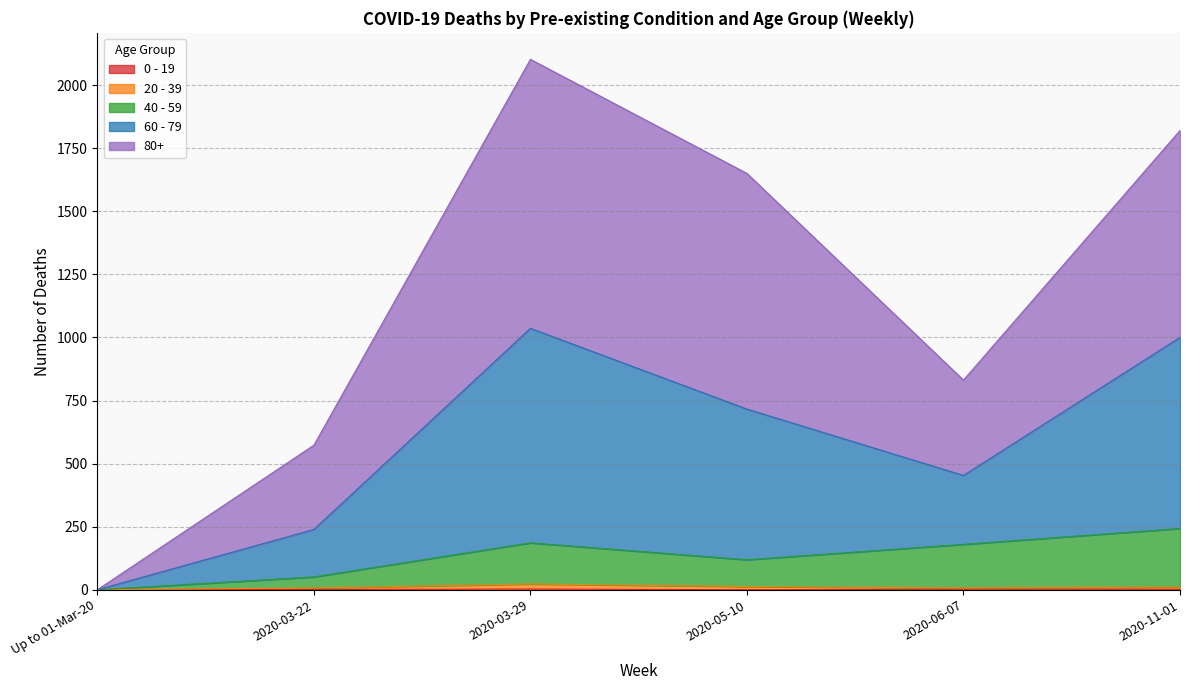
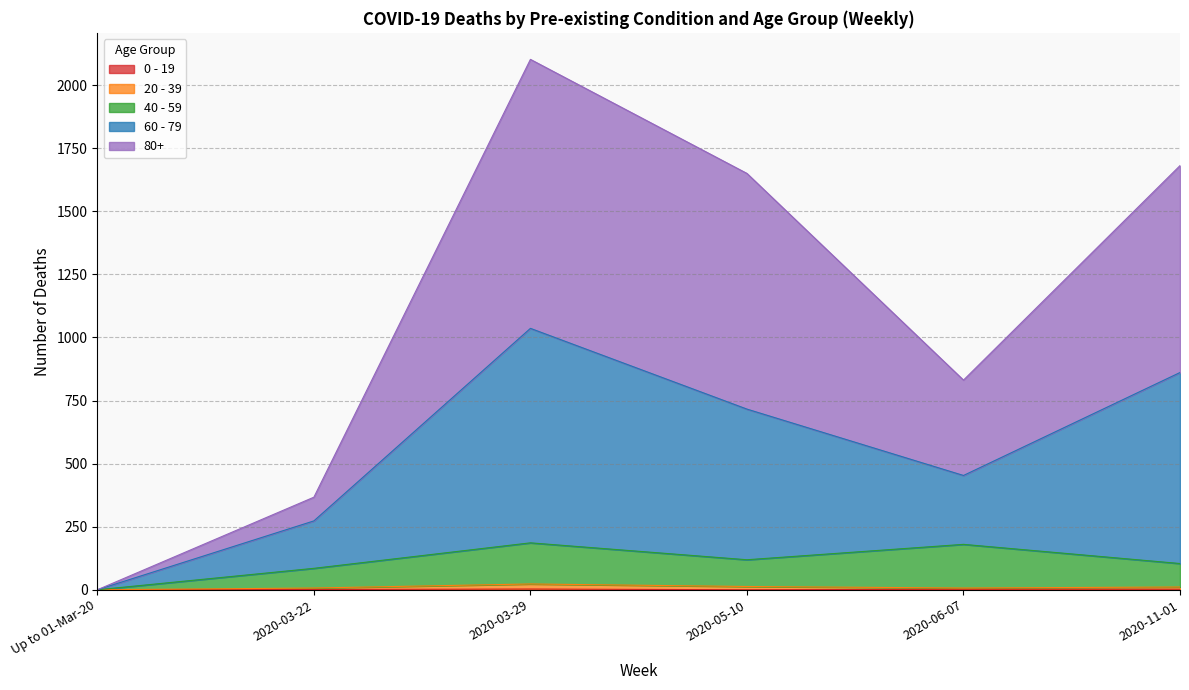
  {
    "0 - 19": {
      "2020-03-29": 0,
      "2020-05-10": 0
    },
    "20 - 39": {
      "2020-03-29": 20,
      "2020-05-10": 10
    },
    "40 - 59": {
-     "2020-03-22": 40,
+     "2020-03-22": 80,
      "2020-03-29": 160,
      "2020-05-10": 110,
      "2020-06-07": 170,
-     "2020-11-01": 230
+     "2020-11-01": 90
    },
    "60 - 79": {
      "2020-03-22": 190,
      "2020-03-29": 850,
      "2020-05-10": 600,
      "2020-06-07": 270,
      "2020-11-01": 760
    },
    "80+": {
-     "2020-03-22": 330,
+     "2020-03-22": 90,
      "2020-03-29": 1070,
      "2020-05-10": 930,
      "2020-06-07": 380,
      "2020-11-01": 820
    }
  }
